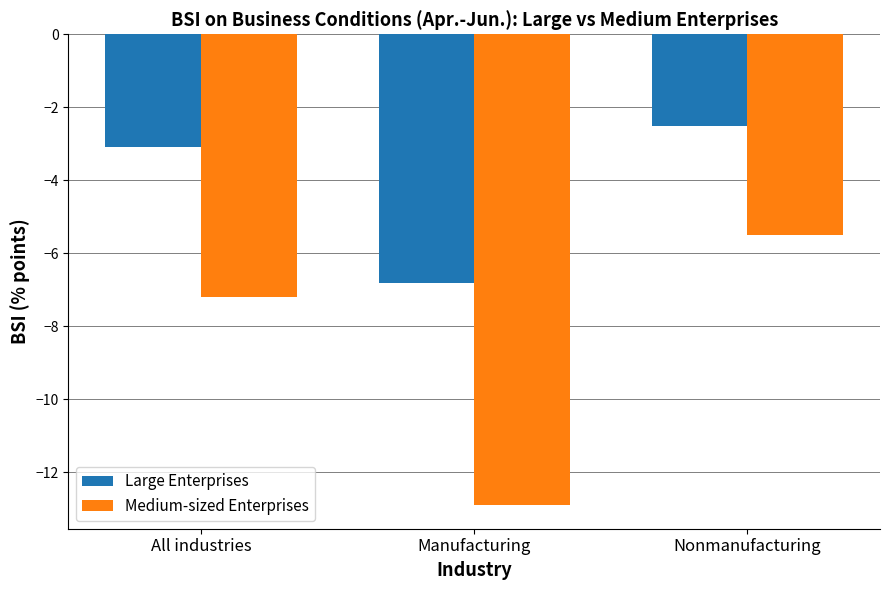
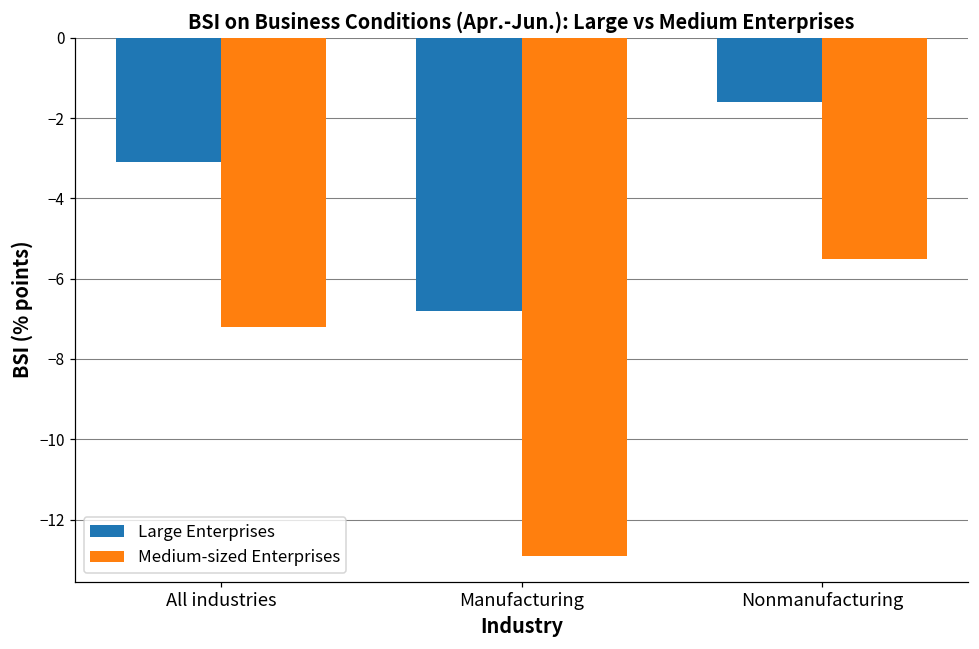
  {
    "Large Enterprises": {
      "All industries": -3.1,
      "Manufacturing": -6.8,
-     "Nonmanufacturing": -2.5
+     "Nonmanufacturing": -1.6
    },
    "Medium-sized Enterprises": {
      "All industries": -7.2,
      "Manufacturing": -12.9,
      "Nonmanufacturing": -5.5
    }
  }
